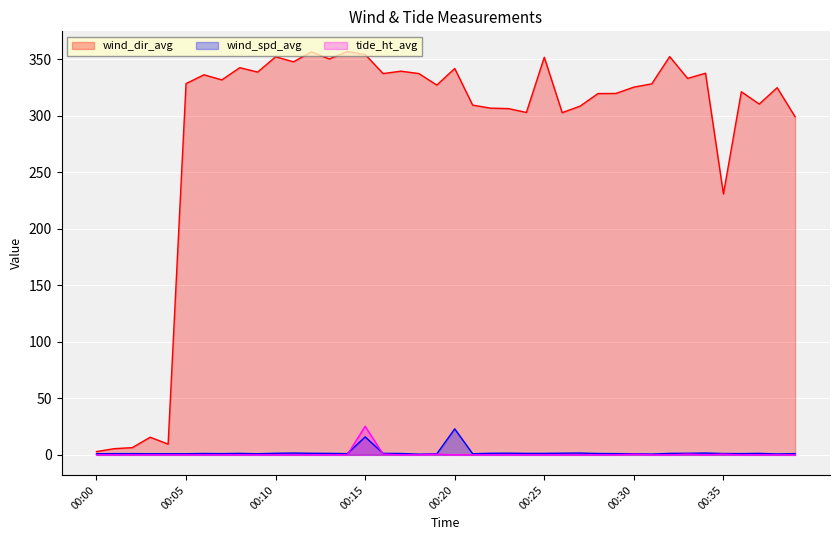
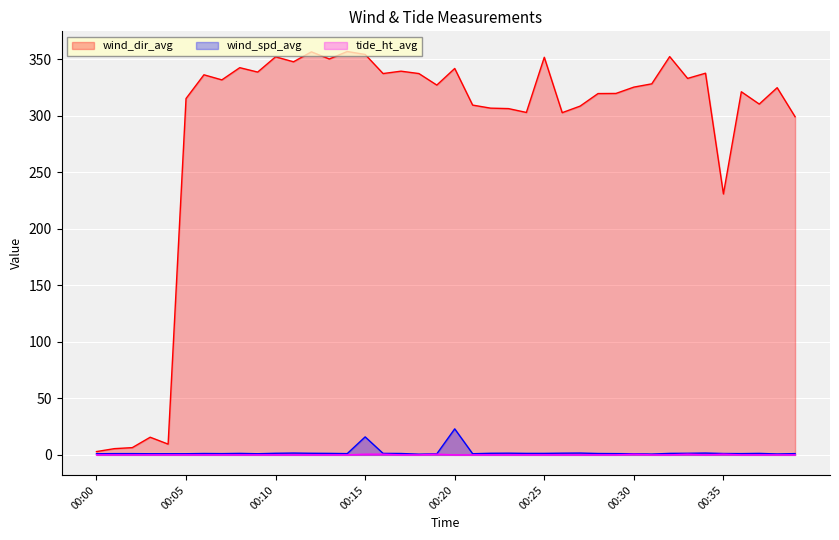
  {
    "wind_dir_avg": {
-     "00:05": 328,
+     "00:05": 315,
      "00:10": 352,
      "00:20": 342,
      "00:25": 352,
      "00:30": 325,
      "00:35": 231
    },
    "wind_spd_avg": {
      "00:15": 16,
      "00:20": 23
    },
    "tide_ht_avg": {
-     "00:15": 25,
+     "00:15": 1,
      "00:20": 0
    }
  }
